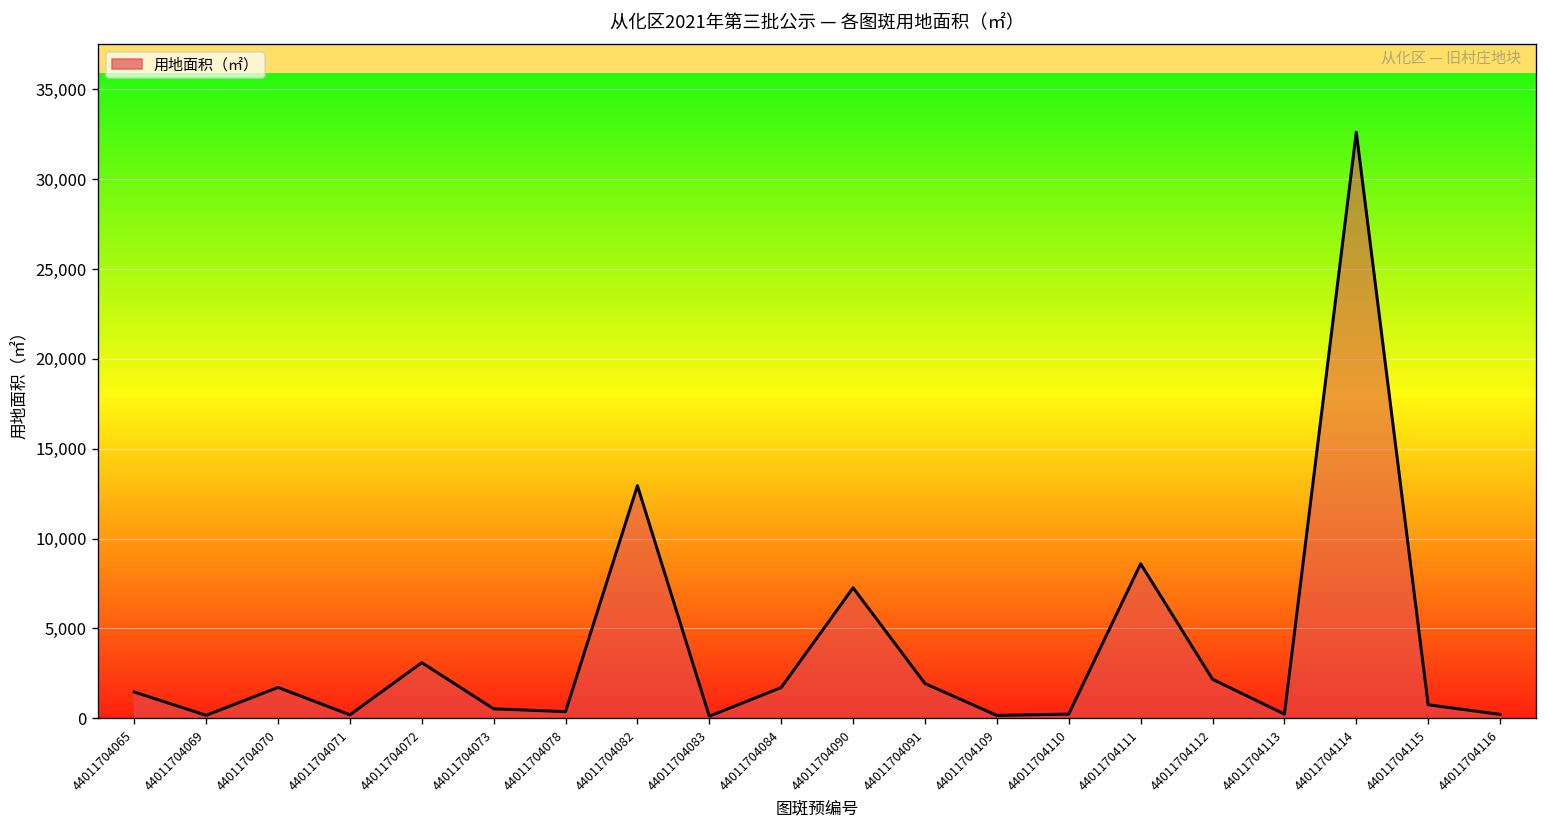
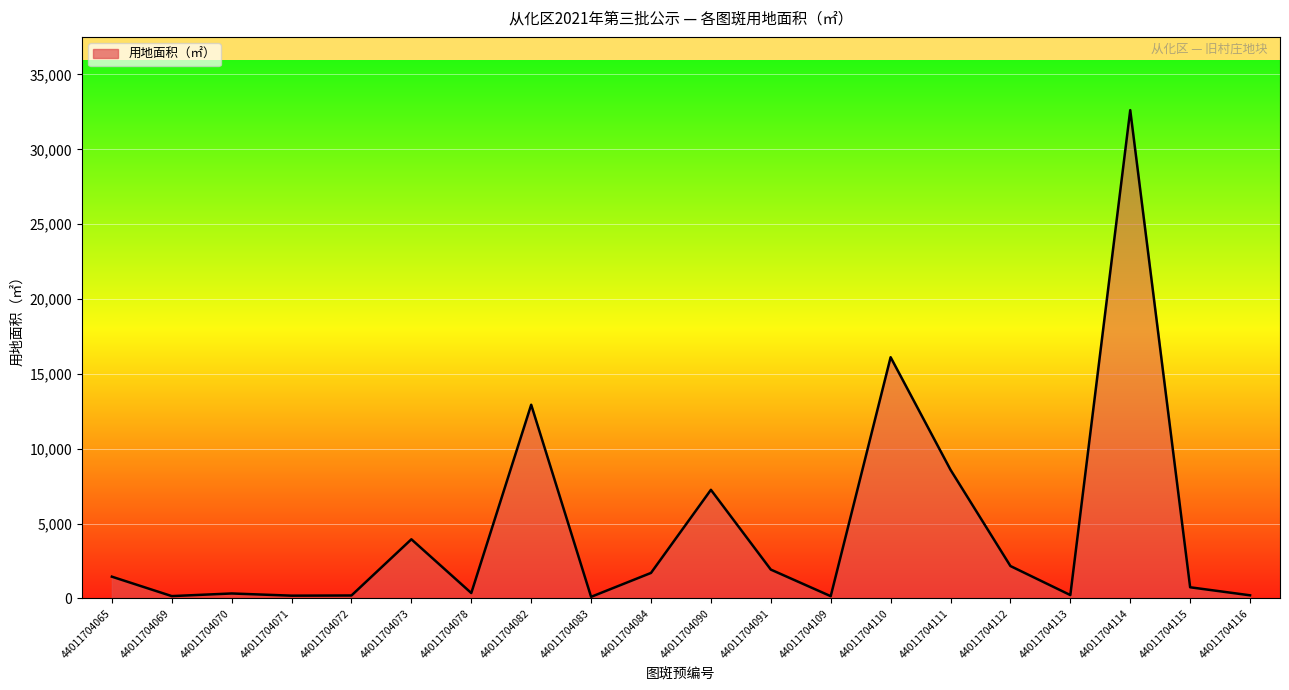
  {
    "44011704065": "1,500",
    "44011704069": "200",
-   "44011704070": "1,700",
+   "44011704070": "300",
    "44011704071": "200",
-   "44011704072": "3,100",
-   "44011704073": "500",
+   "44011704072": "200",
+   "44011704073": "4,000",
    "44011704078": "400",
    "44011704082": "12,900",
    "44011704083": "100",
    "44011704084": "1,700",
    "44011704090": "7,300",
    "44011704091": "1,900",
    "44011704109": "200",
-   "44011704110": "200",
+   "44011704110": "16,100",
    "44011704111": "8,600",
    "44011704112": "2,200",
    "44011704113": "200",
    "44011704114": "32,600",
    "44011704115": "700",
    "44011704116": "200"
  }
